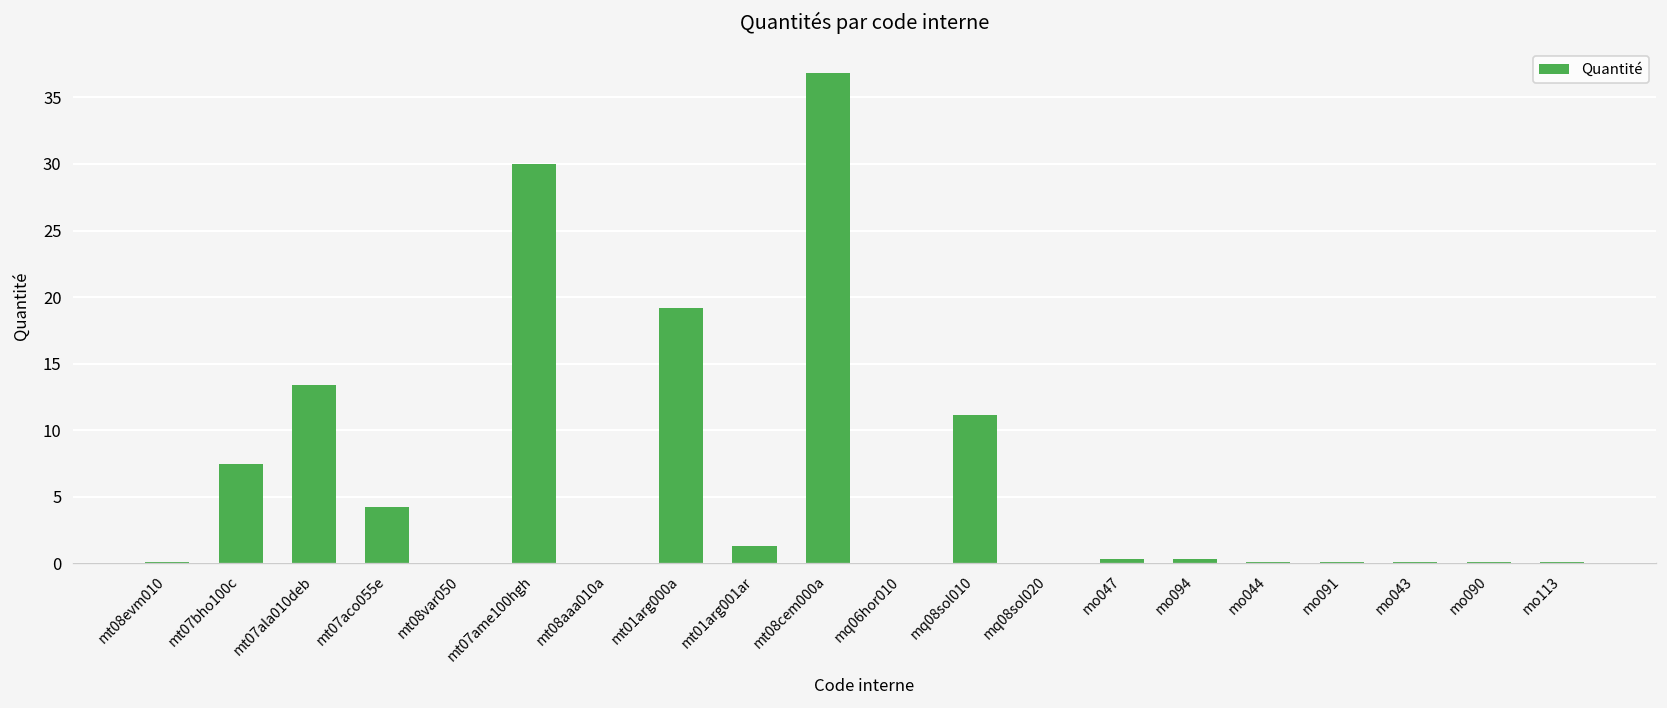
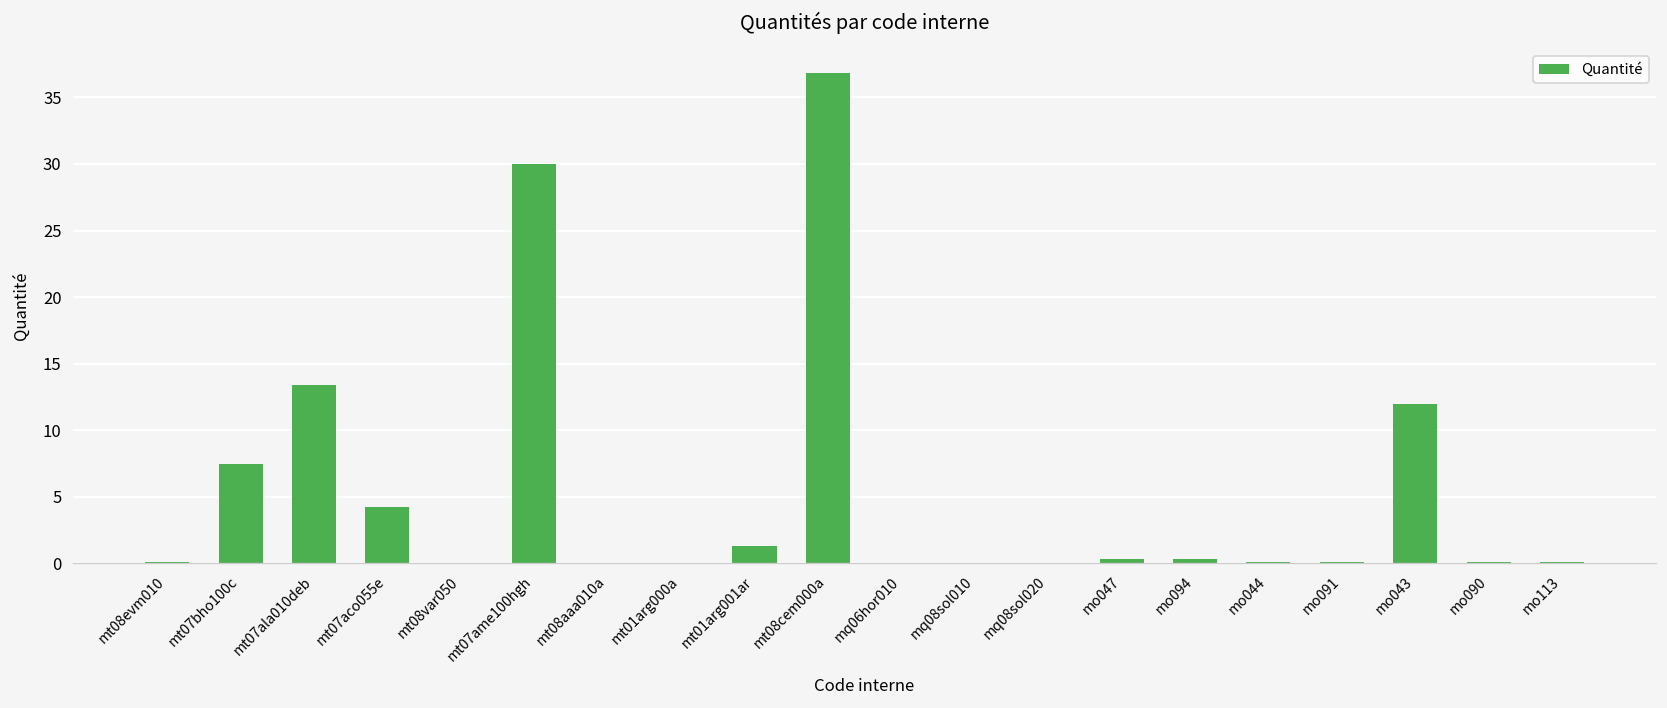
  {
    "mt07bho100c": 7.5,
    "mt07ala010deb": 13.4,
    "mt07aco055e": 4.2,
    "mt07ame100hgh": 30.0,
-   "mt01arg000a": 19.2,
+   "mt01arg000a": 0.0,
    "mt01arg001ar": 1.3,
    "mt08cem000a": 36.8,
-   "mq08sol010": 11.2,
+   "mq08sol010": 0.0,
    "mo047": 0.3,
    "mo094": 0.3,
-   "mo043": 0.1
+   "mo043": 12.0
  }
